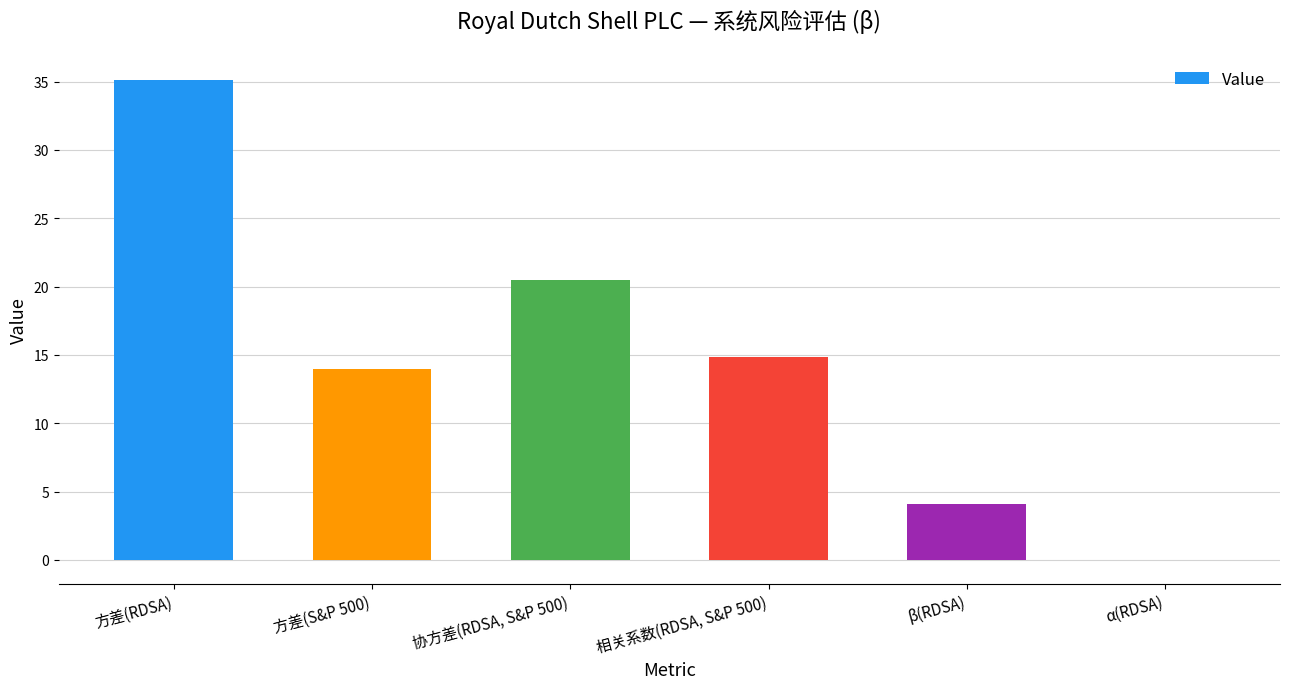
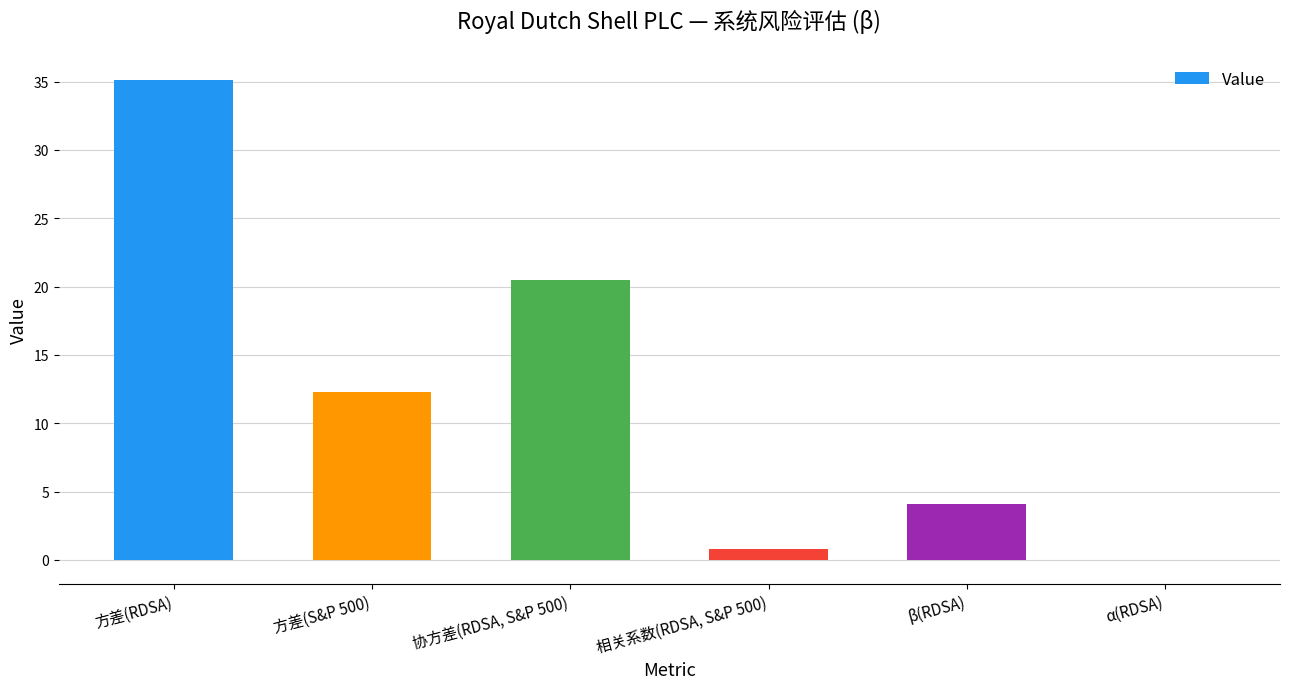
  {
    "方差(RDSA)": 35.1,
-   "方差(S&P 500)": 14.0,
+   "方差(S&P 500)": 12.3,
    "协方差(RDSA, S&P 500)": 20.4,
-   "相关系数(RDSA, S&P 500)": 14.8,
+   "相关系数(RDSA, S&P 500)": 0.8,
    "β(RDSA)": 4.1
  }
